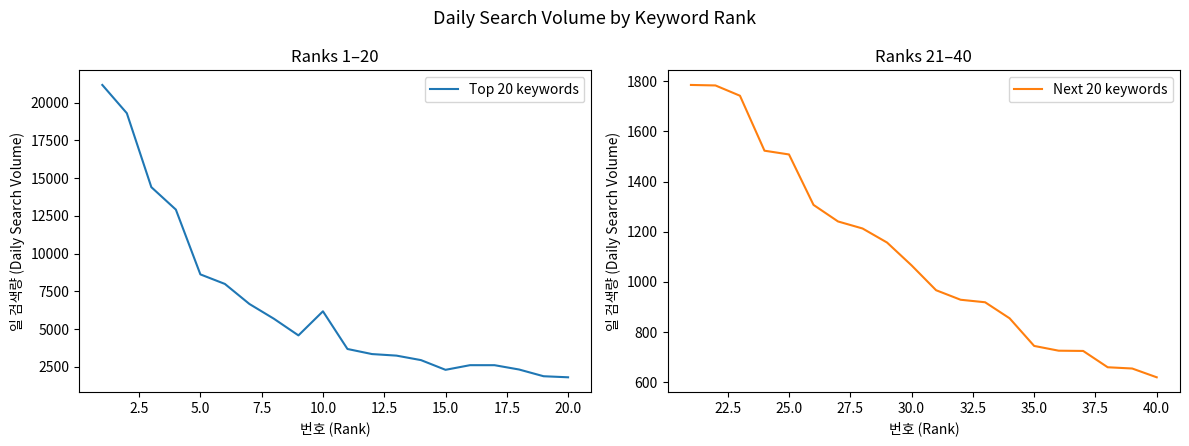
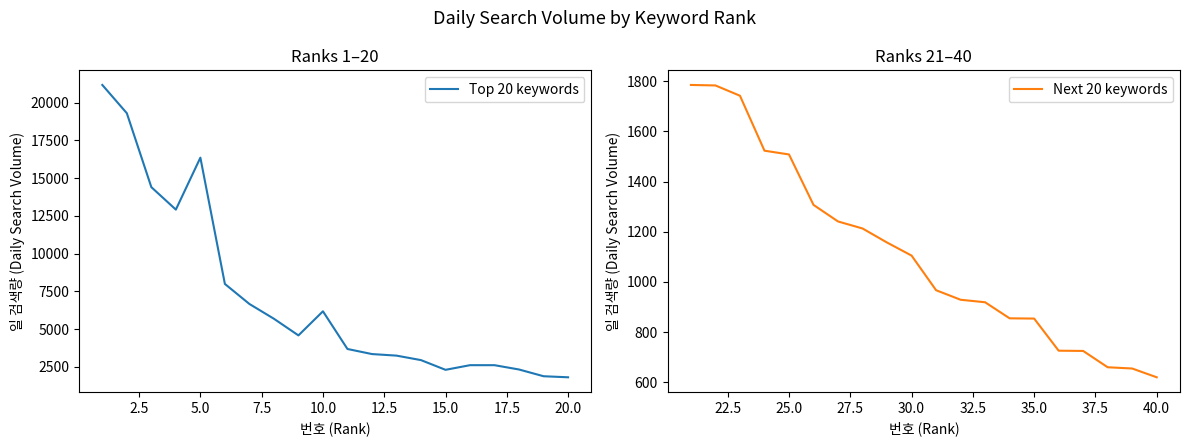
  {
    "Ranks 1–20": {
-     "5.0": 8600,
+     "5.0": 16400,
      "10.0": 6200,
      "15.0": 2300,
      "20.0": 1800
    },
    "Ranks 21–40": {
      "25.0": 1510,
-     "30.0": 1070,
-     "35.0": 750,
+     "30.0": 1110,
+     "35.0": 850,
      "40.0": 620
    }
  }
